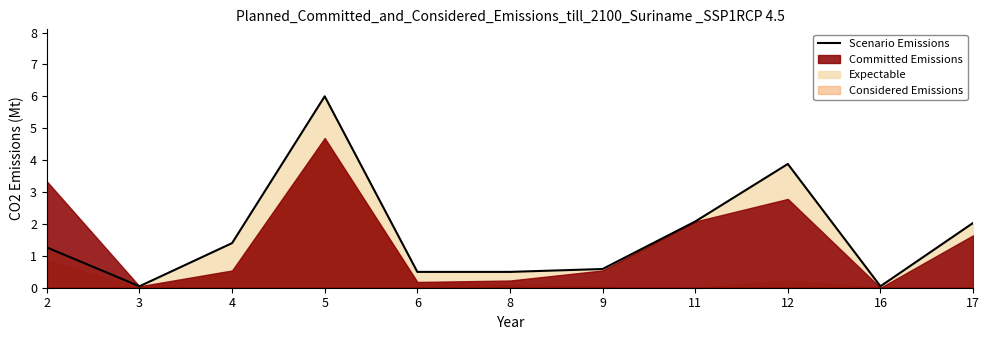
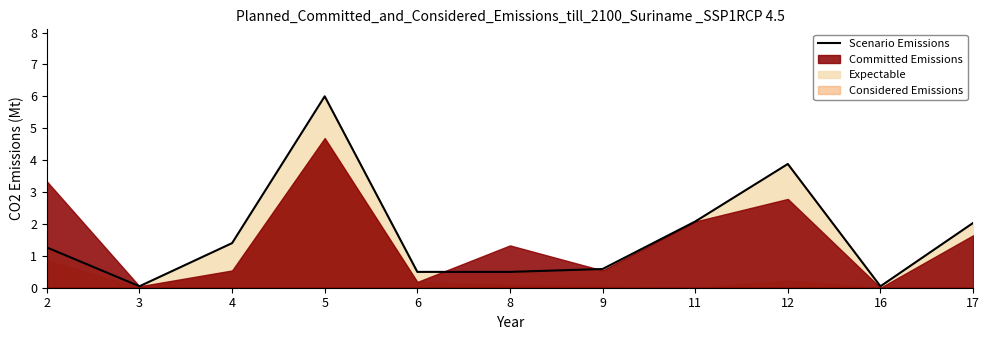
  {
    "Committed Emissions": {
      "2": 3.3,
-     "8": 0.2,
+     "8": 1.3,
      "12": 2.8,
      "17": 1.6
    }
  }
